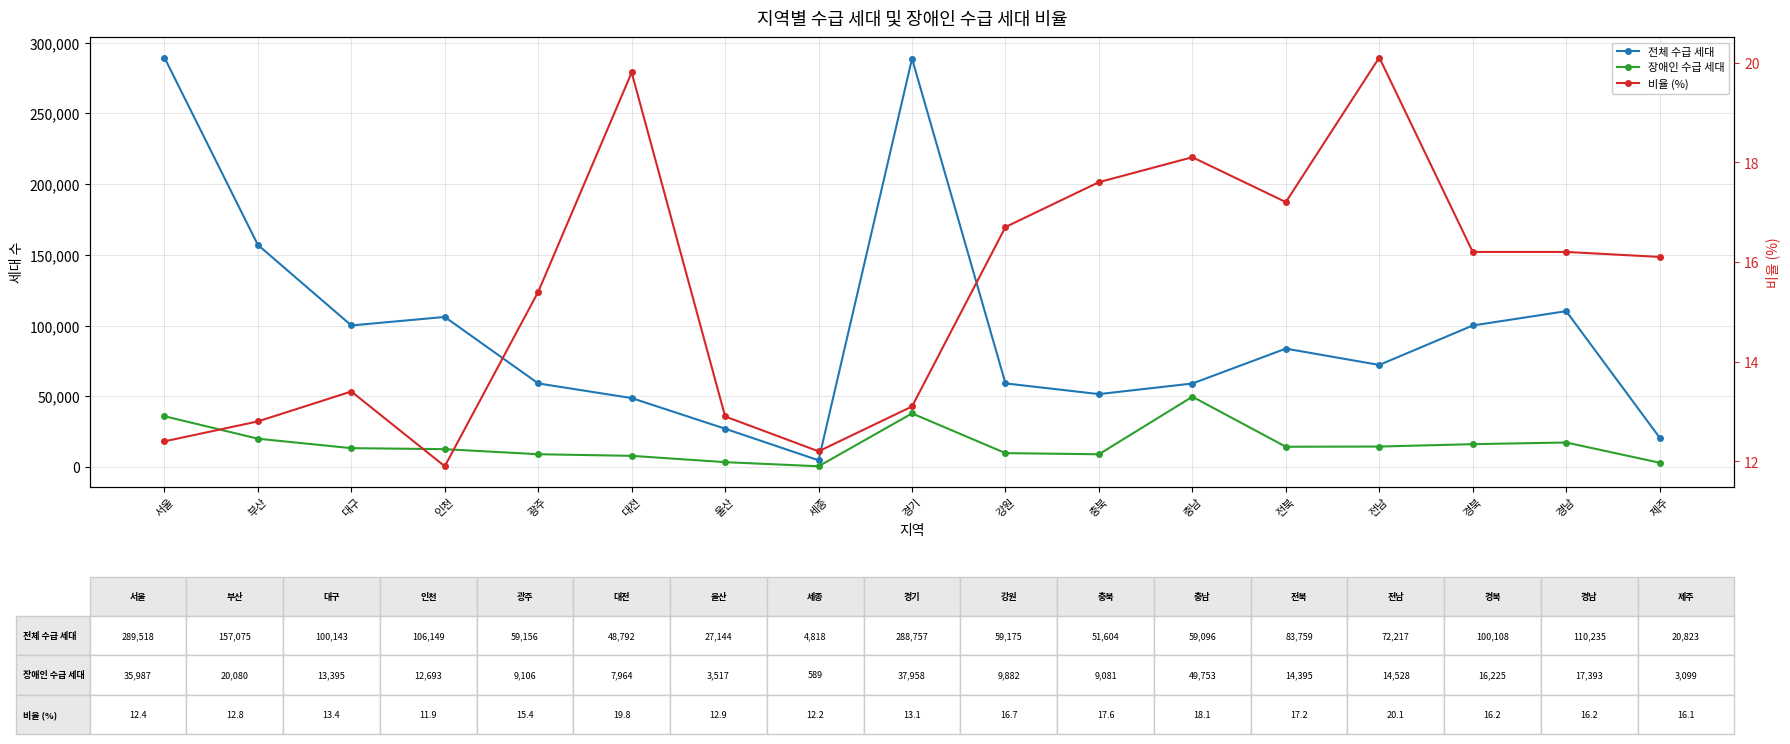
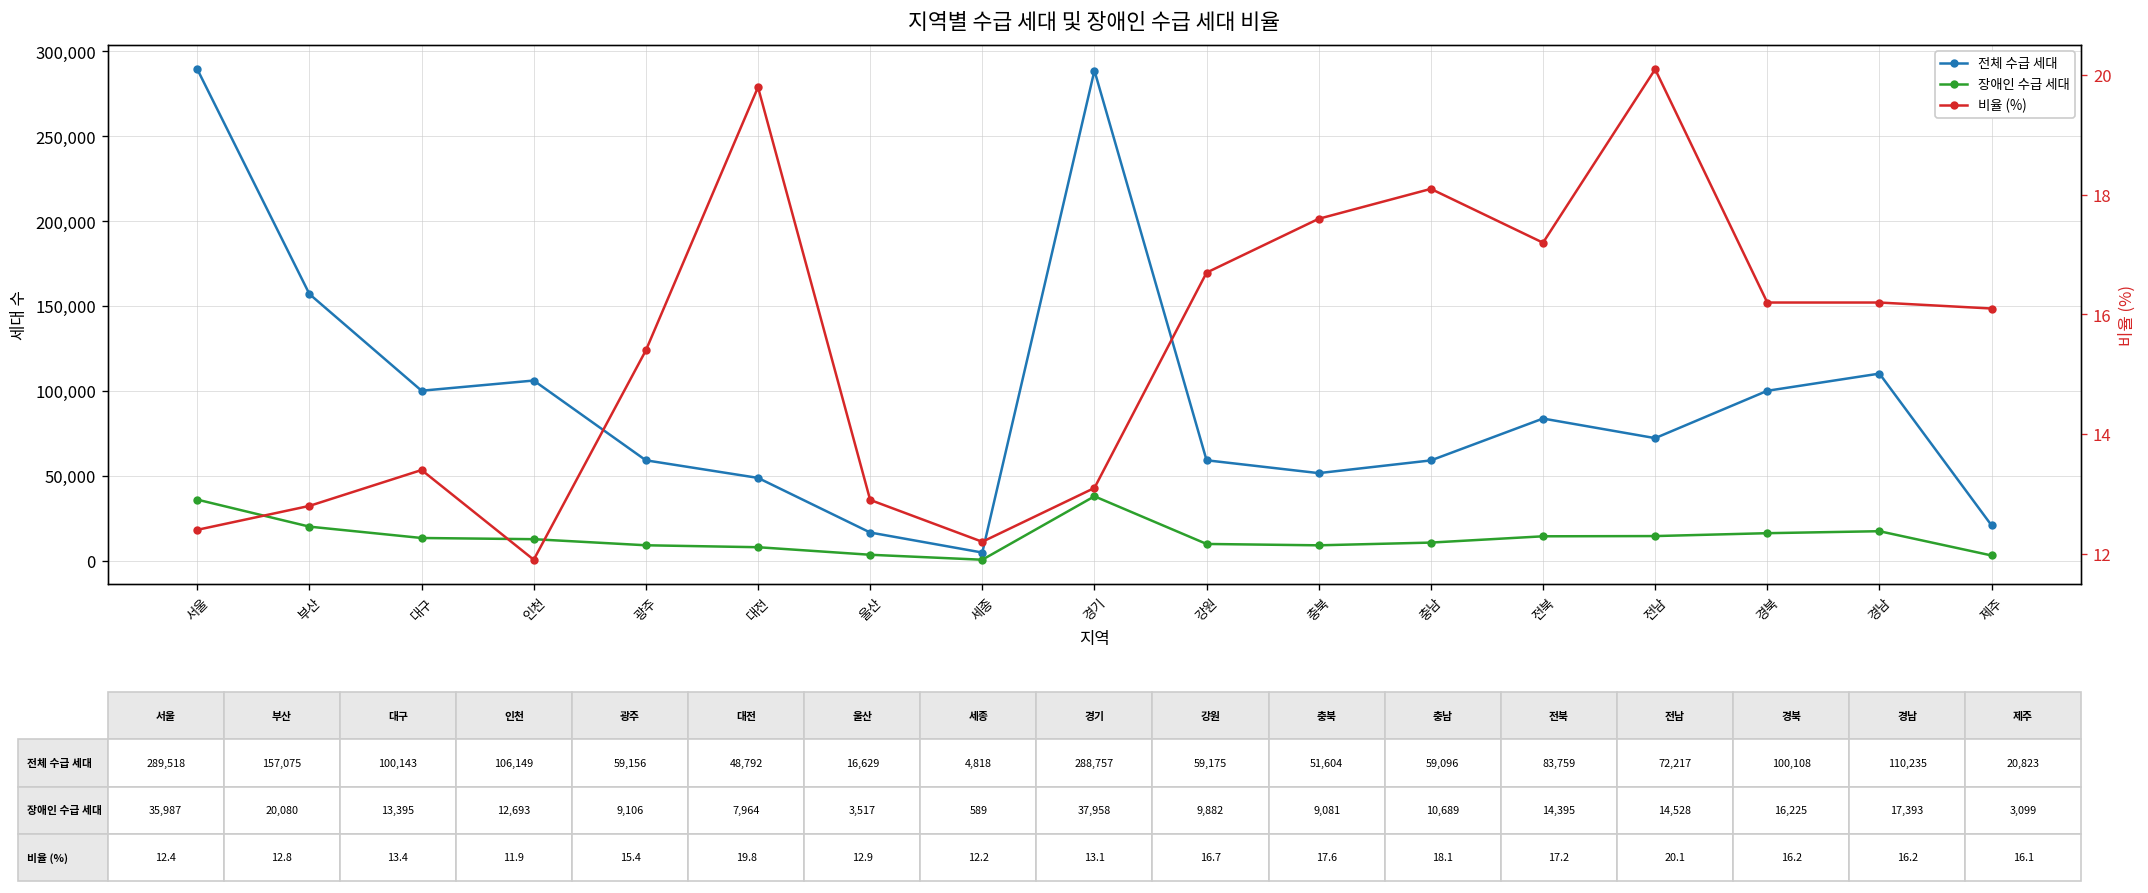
  {
    "전체 수급 세대": {
-     "울산": "27,144"
+     "울산": "16,629"
    },
    "장애인 수급 세대": {
-     "충남": "49,753"
+     "충남": "10,689"
    }
  }
